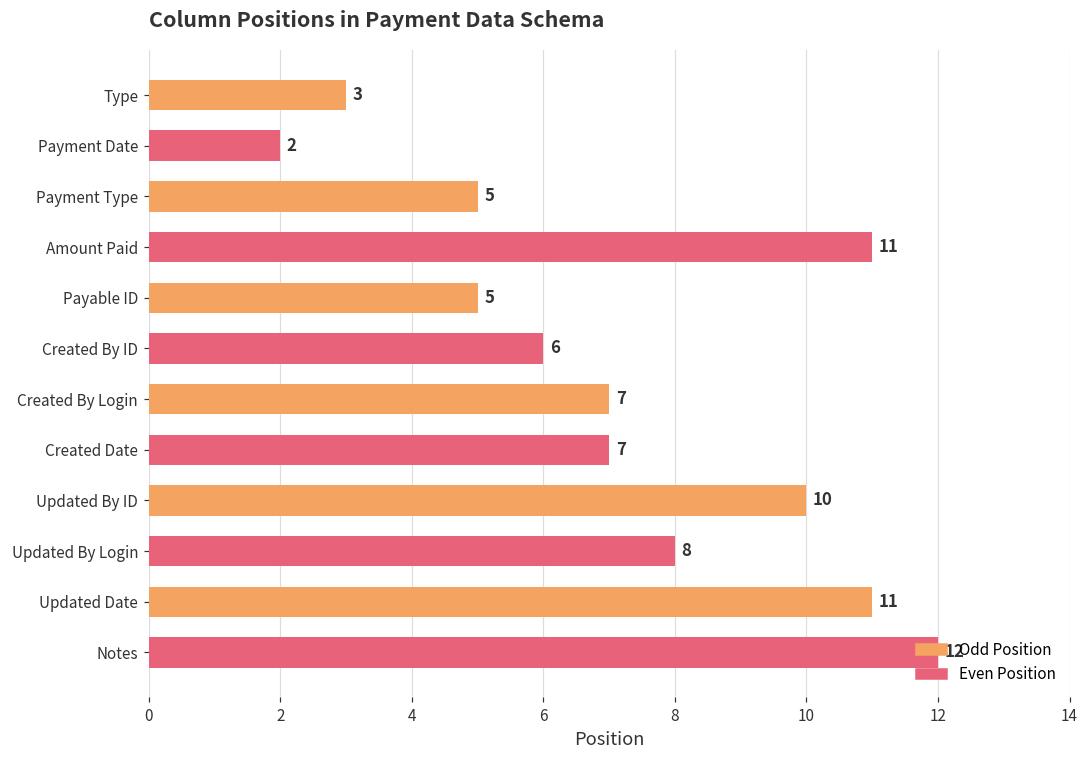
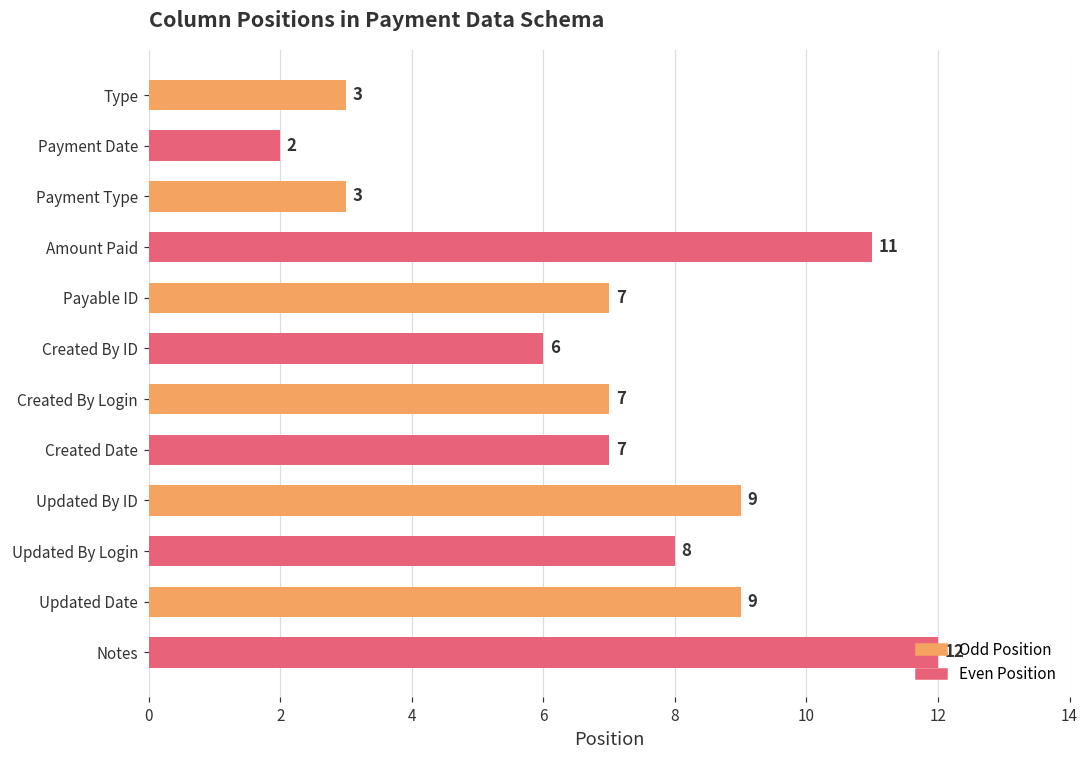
  {
    "Type": 3,
    "Payment Date": 2,
-   "Payment Type": 5,
+   "Payment Type": 3,
    "Amount Paid": 11,
-   "Payable ID": 5,
+   "Payable ID": 7,
    "Created By ID": 6,
    "Created By Login": 7,
    "Created Date": 7,
-   "Updated By ID": 10,
+   "Updated By ID": 9,
    "Updated By Login": 8,
-   "Updated Date": 11,
+   "Updated Date": 9,
    "Notes": 12
  }
